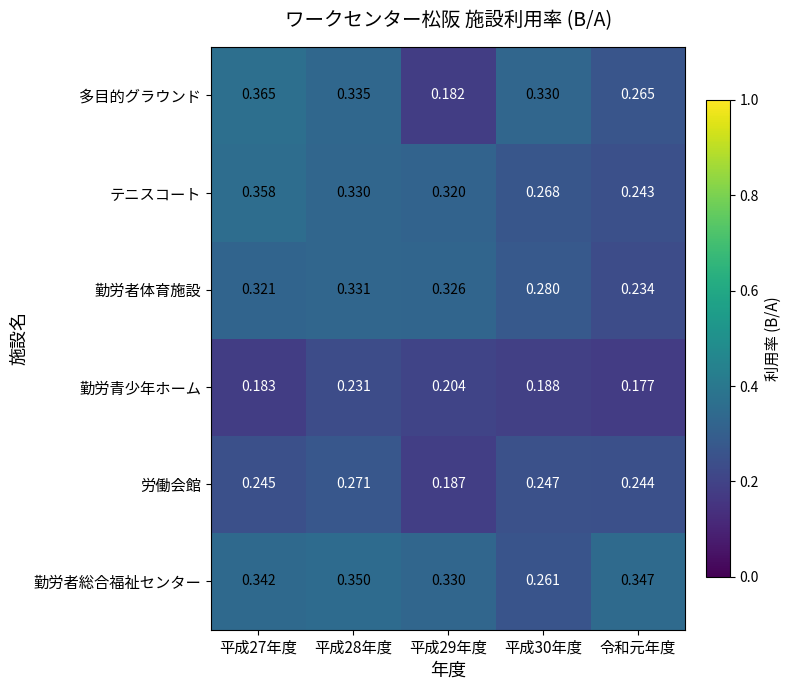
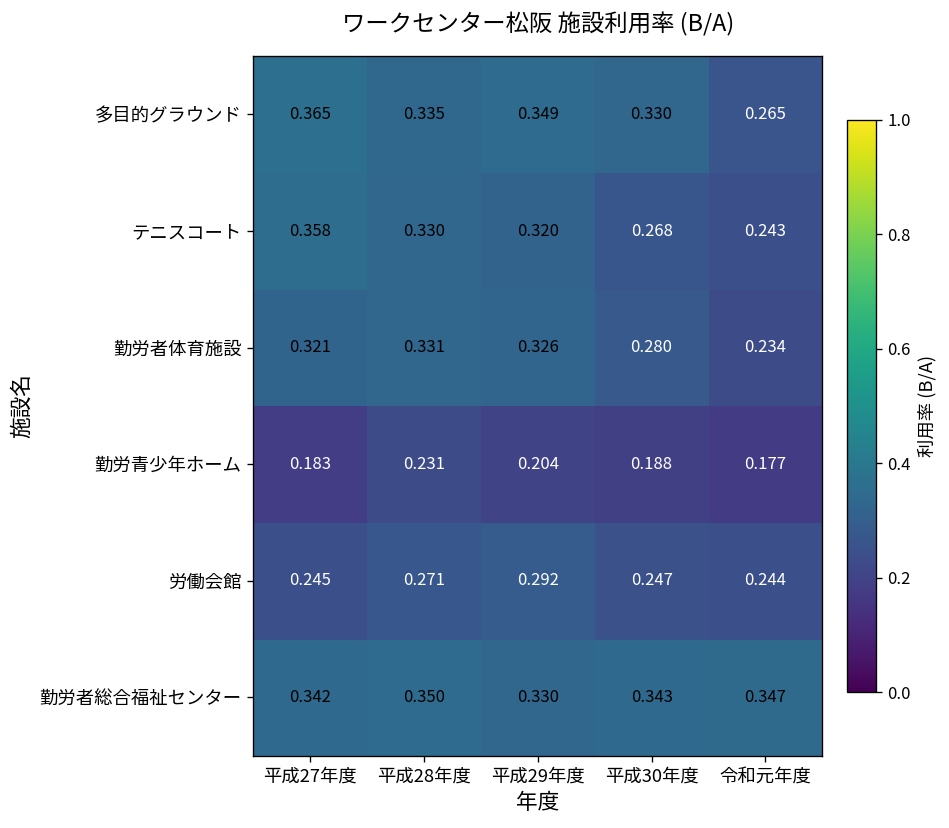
  {
    "多目的グラウンド": {
      "平成27年度": 0.365,
      "平成28年度": 0.335,
-     "平成29年度": 0.182,
+     "平成29年度": 0.349,
      "平成30年度": 0.330,
      "令和元年度": 0.265
    },
    "テニスコート": {
      "平成27年度": 0.358,
      "平成28年度": 0.330,
      "平成29年度": 0.320,
      "平成30年度": 0.268,
      "令和元年度": 0.243
    },
    "勤労者体育施設": {
      "平成27年度": 0.321,
      "平成28年度": 0.331,
      "平成29年度": 0.326,
      "平成30年度": 0.280,
      "令和元年度": 0.234
    },
    "勤労青少年ホーム": {
      "平成27年度": 0.183,
      "平成28年度": 0.231,
      "平成29年度": 0.204,
      "平成30年度": 0.188,
      "令和元年度": 0.177
    },
    "労働会館": {
      "平成27年度": 0.245,
      "平成28年度": 0.271,
-     "平成29年度": 0.187,
+     "平成29年度": 0.292,
      "平成30年度": 0.247,
      "令和元年度": 0.244
    },
    "勤労者総合福祉センター": {
      "平成27年度": 0.342,
      "平成28年度": 0.350,
      "平成29年度": 0.330,
-     "平成30年度": 0.261,
+     "平成30年度": 0.343,
      "令和元年度": 0.347
    }
  }
